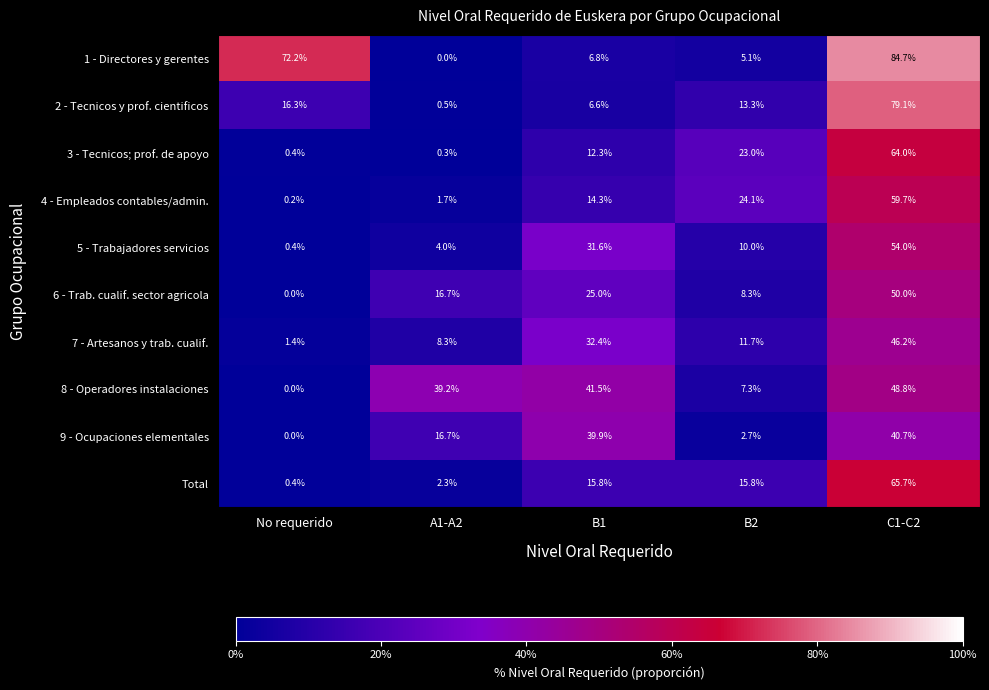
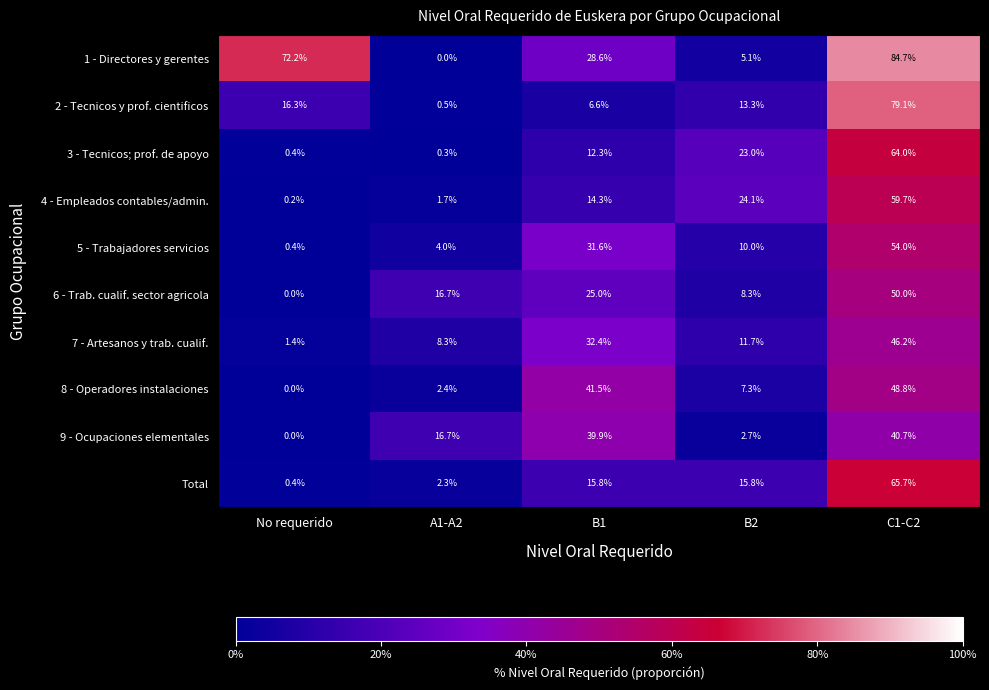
  {
    "1 - Directores y gerentes": {
      "No requerido": "72.2%",
      "A1-A2": "0.0%",
-     "B1": "6.8%",
+     "B1": "28.6%",
      "B2": "5.1%",
      "C1-C2": "84.7%"
    },
    "2 - Tecnicos y prof. cientificos": {
      "No requerido": "16.3%",
      "A1-A2": "0.5%",
      "B1": "6.6%",
      "B2": "13.3%",
      "C1-C2": "79.1%"
    },
    "3 - Tecnicos; prof. de apoyo": {
      "No requerido": "0.4%",
      "A1-A2": "0.3%",
      "B1": "12.3%",
      "B2": "23.0%",
      "C1-C2": "64.0%"
    },
    "4 - Empleados contables/admin.": {
      "No requerido": "0.2%",
      "A1-A2": "1.7%",
      "B1": "14.3%",
      "B2": "24.1%",
      "C1-C2": "59.7%"
    },
    "5 - Trabajadores servicios": {
      "No requerido": "0.4%",
      "A1-A2": "4.0%",
      "B1": "31.6%",
      "B2": "10.0%",
      "C1-C2": "54.0%"
    },
    "6 - Trab. cualif. sector agricola": {
      "No requerido": "0.0%",
      "A1-A2": "16.7%",
      "B1": "25.0%",
      "B2": "8.3%",
      "C1-C2": "50.0%"
    },
    "7 - Artesanos y trab. cualif.": {
      "No requerido": "1.4%",
      "A1-A2": "8.3%",
      "B1": "32.4%",
      "B2": "11.7%",
      "C1-C2": "46.2%"
    },
    "8 - Operadores instalaciones": {
      "No requerido": "0.0%",
-     "A1-A2": "39.2%",
+     "A1-A2": "2.4%",
      "B1": "41.5%",
      "B2": "7.3%",
      "C1-C2": "48.8%"
    },
    "9 - Ocupaciones elementales": {
      "No requerido": "0.0%",
      "A1-A2": "16.7%",
      "B1": "39.9%",
      "B2": "2.7%",
      "C1-C2": "40.7%"
    },
    "Total": {
      "No requerido": "0.4%",
      "A1-A2": "2.3%",
      "B1": "15.8%",
      "B2": "15.8%",
      "C1-C2": "65.7%"
    }
  }
